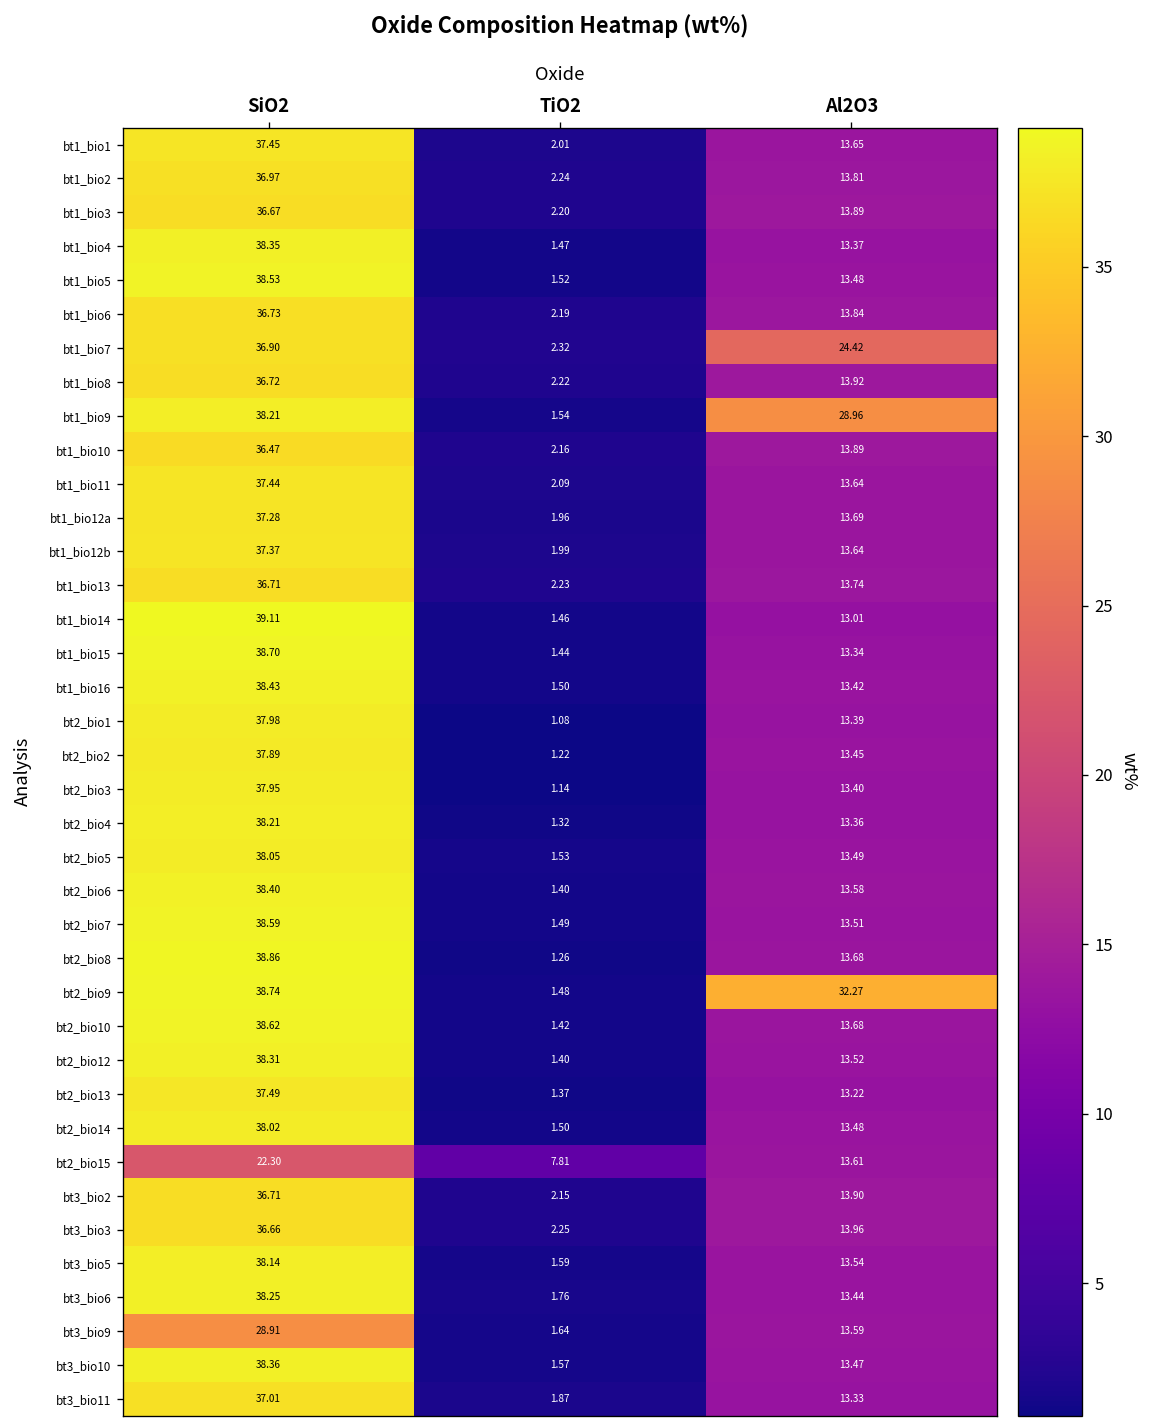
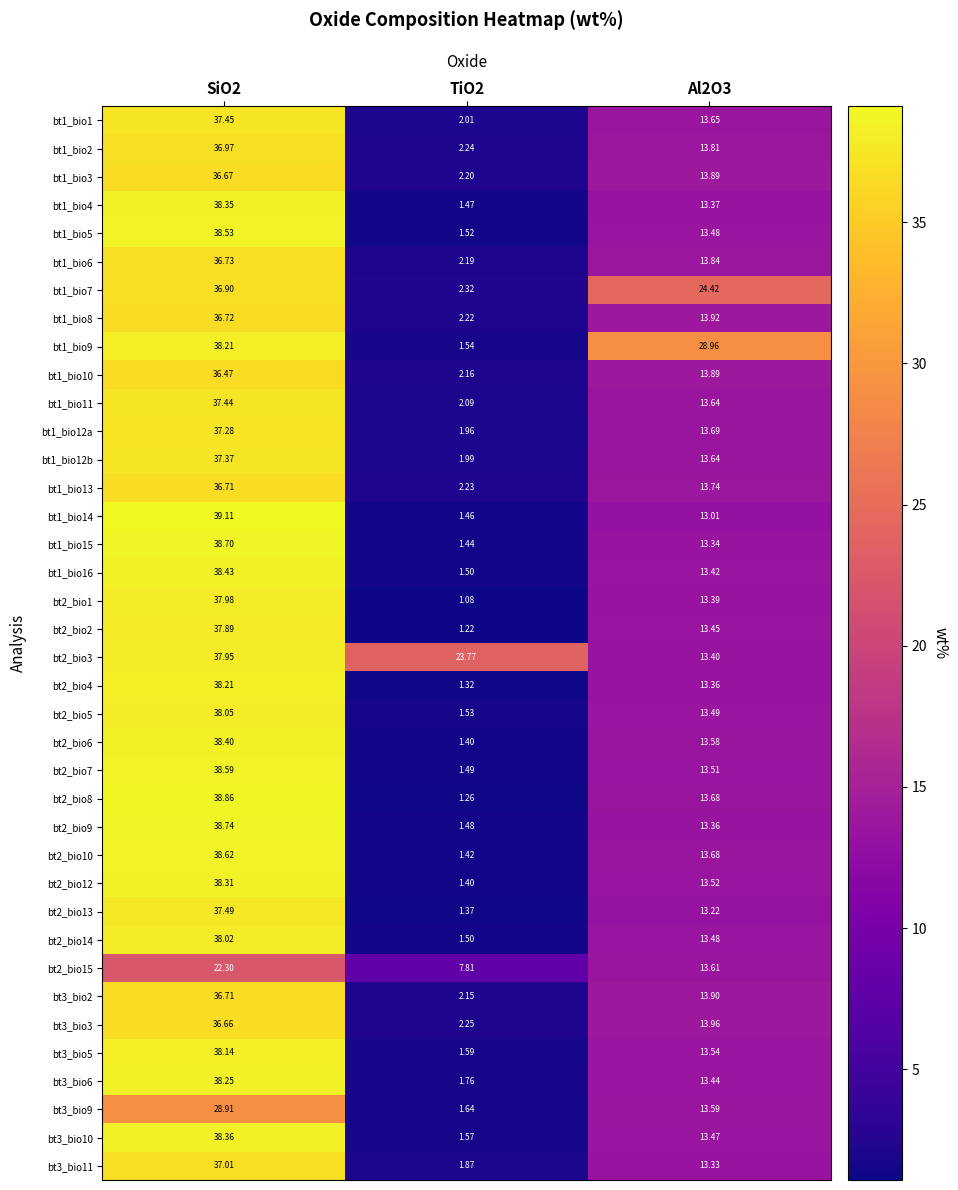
  {
    "bt1_bio1": {
      "SiO2": 37.45,
      "TiO2": 2.01,
      "Al2O3": 13.65
    },
    "bt1_bio2": {
      "SiO2": 36.97,
      "TiO2": 2.24,
      "Al2O3": 13.81
    },
    "bt1_bio3": {
      "SiO2": 36.67,
      "TiO2": 2.20,
      "Al2O3": 13.89
    },
    "bt1_bio4": {
      "SiO2": 38.35,
      "TiO2": 1.47,
      "Al2O3": 13.37
    },
    "bt1_bio5": {
      "SiO2": 38.53,
      "TiO2": 1.52,
      "Al2O3": 13.48
    },
    "bt1_bio6": {
      "SiO2": 36.73,
      "TiO2": 2.19,
      "Al2O3": 13.84
    },
    "bt1_bio7": {
      "SiO2": 36.90,
      "TiO2": 2.32,
      "Al2O3": 24.42
    },
    "bt1_bio8": {
      "SiO2": 36.72,
      "TiO2": 2.22,
      "Al2O3": 13.92
    },
    "bt1_bio9": {
      "SiO2": 38.21,
      "TiO2": 1.54,
      "Al2O3": 28.96
    },
    "bt1_bio10": {
      "SiO2": 36.47,
      "TiO2": 2.16,
      "Al2O3": 13.89
    },
    "bt1_bio11": {
      "SiO2": 37.44,
      "TiO2": 2.09,
      "Al2O3": 13.64
    },
    "bt1_bio12a": {
      "SiO2": 37.28,
      "TiO2": 1.96,
      "Al2O3": 13.69
    },
    "bt1_bio12b": {
      "SiO2": 37.37,
      "TiO2": 1.99,
      "Al2O3": 13.64
    },
    "bt1_bio13": {
      "SiO2": 36.71,
      "TiO2": 2.23,
      "Al2O3": 13.74
    },
    "bt1_bio14": {
      "SiO2": 39.11,
      "TiO2": 1.46,
      "Al2O3": 13.01
    },
    "bt1_bio15": {
      "SiO2": 38.70,
      "TiO2": 1.44,
      "Al2O3": 13.34
    },
    "bt1_bio16": {
      "SiO2": 38.43,
      "TiO2": 1.50,
      "Al2O3": 13.42
    },
    "bt2_bio1": {
      "SiO2": 37.98,
      "TiO2": 1.08,
      "Al2O3": 13.39
    },
    "bt2_bio2": {
      "SiO2": 37.89,
      "TiO2": 1.22,
      "Al2O3": 13.45
    },
    "bt2_bio3": {
      "SiO2": 37.95,
-     "TiO2": 1.14,
+     "TiO2": 23.77,
      "Al2O3": 13.40
    },
    "bt2_bio4": {
      "SiO2": 38.21,
      "TiO2": 1.32,
      "Al2O3": 13.36
    },
    "bt2_bio5": {
      "SiO2": 38.05,
      "TiO2": 1.53,
      "Al2O3": 13.49
    },
    "bt2_bio6": {
      "SiO2": 38.40,
      "TiO2": 1.40,
      "Al2O3": 13.58
    },
    "bt2_bio7": {
      "SiO2": 38.59,
      "TiO2": 1.49,
      "Al2O3": 13.51
    },
    "bt2_bio8": {
      "SiO2": 38.86,
      "TiO2": 1.26,
      "Al2O3": 13.68
    },
    "bt2_bio9": {
      "SiO2": 38.74,
      "TiO2": 1.48,
-     "Al2O3": 32.27
+     "Al2O3": 13.36
    },
    "bt2_bio10": {
      "SiO2": 38.62,
      "TiO2": 1.42,
      "Al2O3": 13.68
    },
    "bt2_bio12": {
      "SiO2": 38.31,
      "TiO2": 1.40,
      "Al2O3": 13.52
    },
    "bt2_bio13": {
      "SiO2": 37.49,
      "TiO2": 1.37,
      "Al2O3": 13.22
    },
    "bt2_bio14": {
      "SiO2": 38.02,
      "TiO2": 1.50,
      "Al2O3": 13.48
    },
    "bt2_bio15": {
      "SiO2": 22.30,
      "TiO2": 7.81,
      "Al2O3": 13.61
    },
    "bt3_bio2": {
      "SiO2": 36.71,
      "TiO2": 2.15,
      "Al2O3": 13.90
    },
    "bt3_bio3": {
      "SiO2": 36.66,
      "TiO2": 2.25,
      "Al2O3": 13.96
    },
    "bt3_bio5": {
      "SiO2": 38.14,
      "TiO2": 1.59,
      "Al2O3": 13.54
    },
    "bt3_bio6": {
      "SiO2": 38.25,
      "TiO2": 1.76,
      "Al2O3": 13.44
    },
    "bt3_bio9": {
      "SiO2": 28.91,
      "TiO2": 1.64,
      "Al2O3": 13.59
    },
    "bt3_bio10": {
      "SiO2": 38.36,
      "TiO2": 1.57,
      "Al2O3": 13.47
    },
    "bt3_bio11": {
      "SiO2": 37.01,
      "TiO2": 1.87,
      "Al2O3": 13.33
    }
  }
